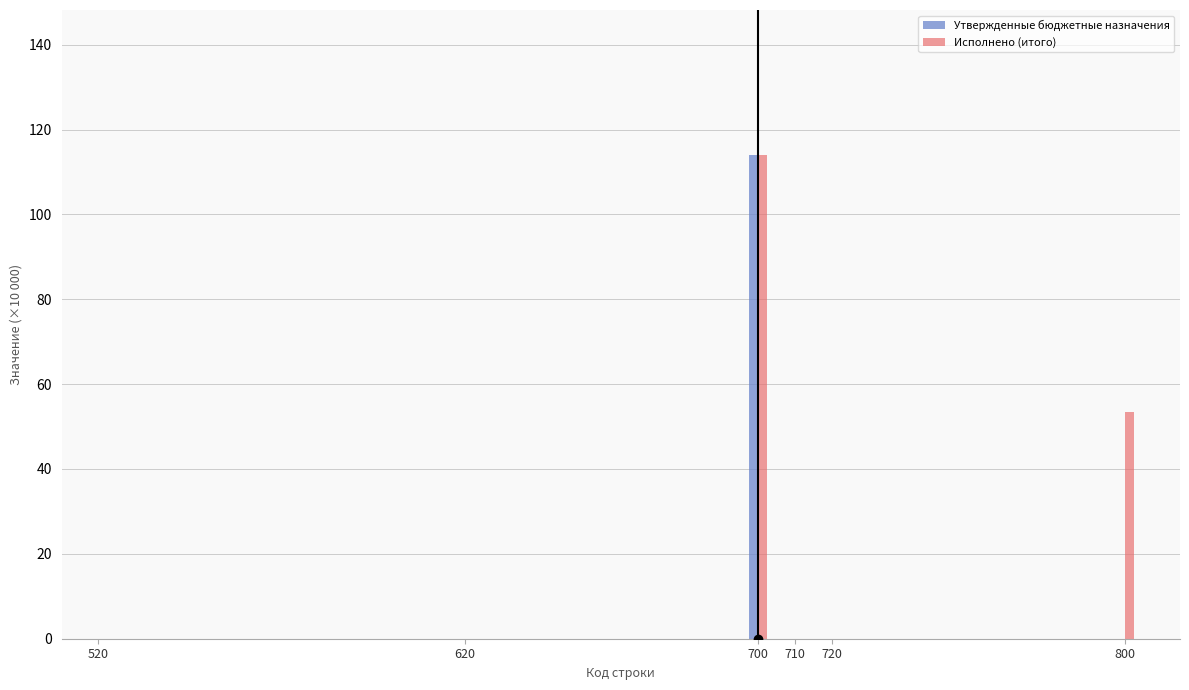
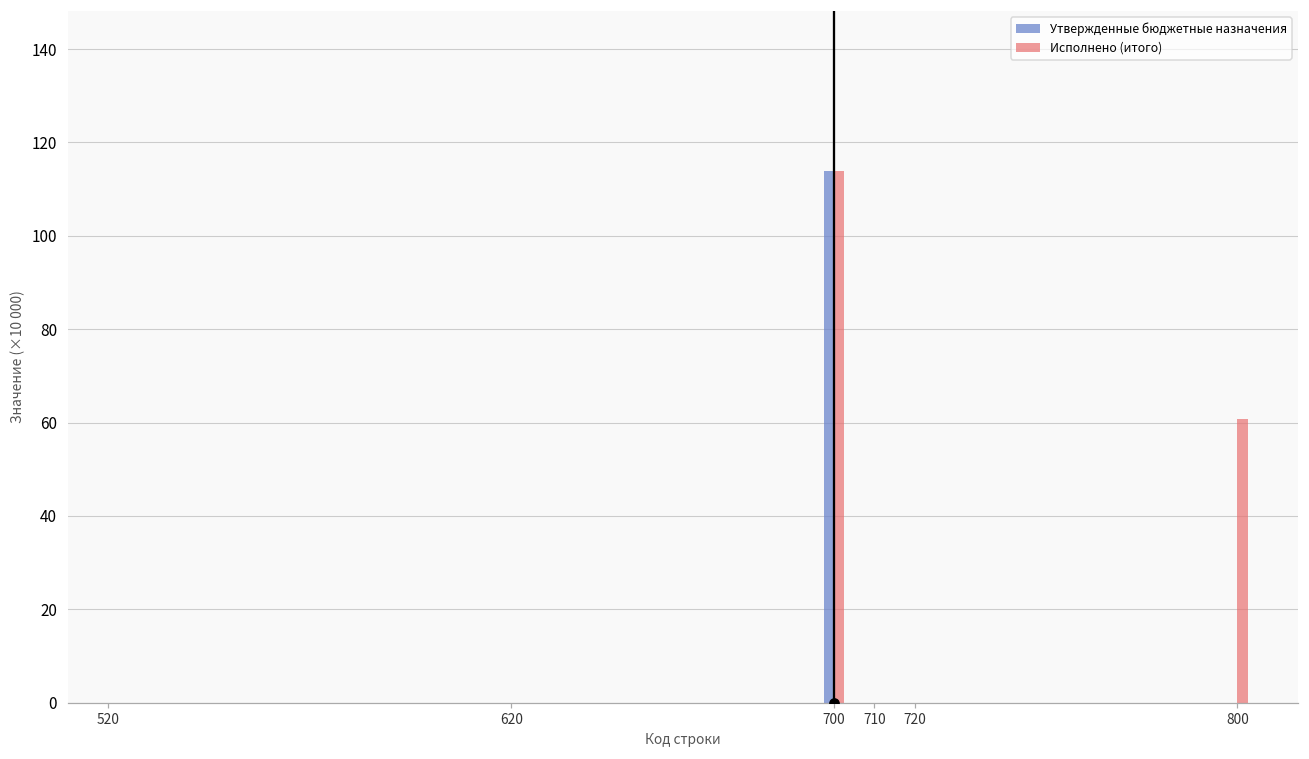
  {
    "Утвержденные бюджетные назначения": {
      "520": 0,
      "620": 0,
      "700": 114,
      "710": 0,
      "720": 0,
      "800": 0
    },
    "Исполнено (итого)": {
      "520": 0,
      "620": 0,
      "700": 114,
      "710": 0,
      "720": 0,
-     "800": 53
+     "800": 61
    }
  }
